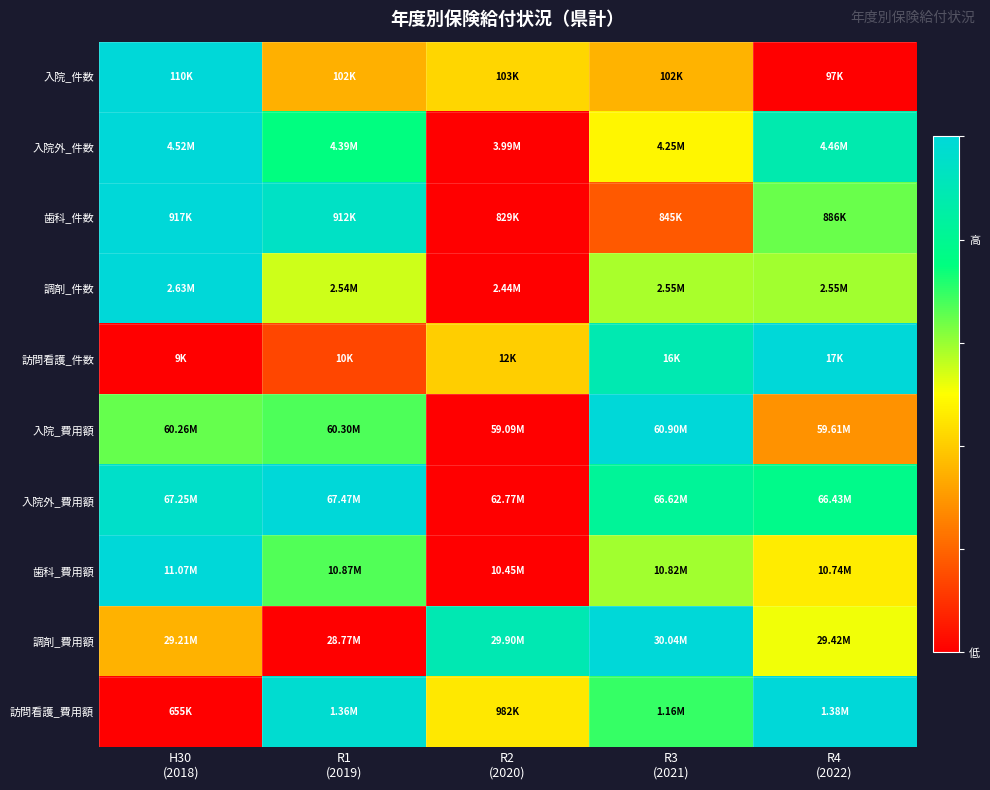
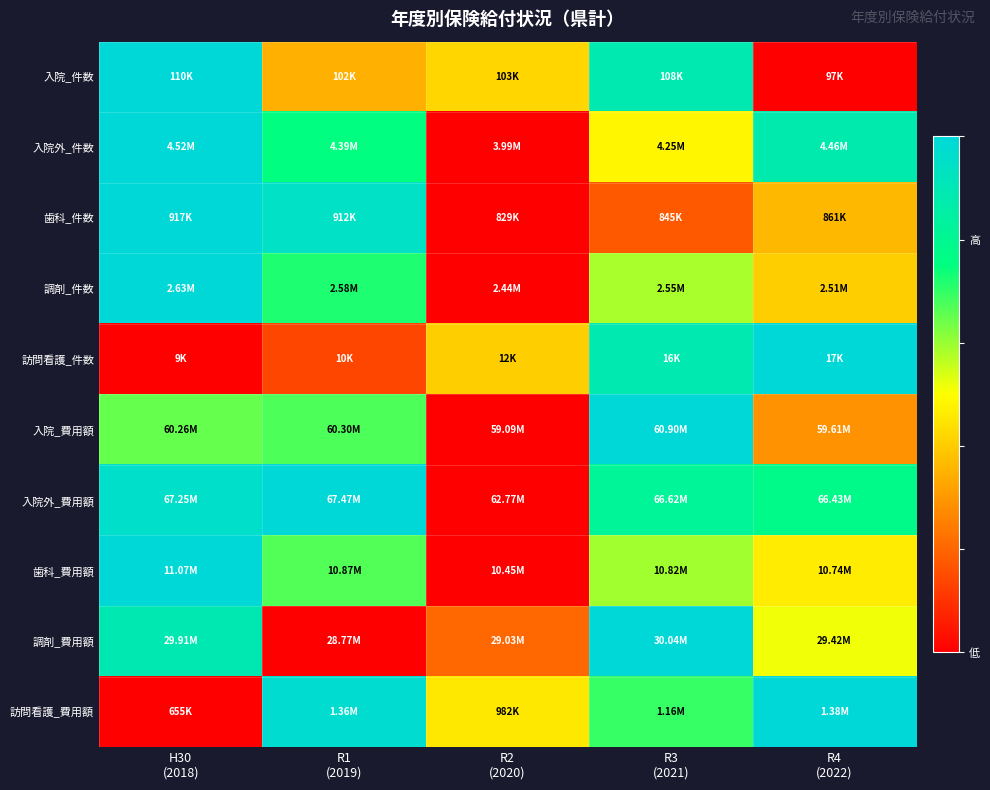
  {
    "入院_件数": {
      "H30 (2018)": "110K",
      "R1 (2019)": "102K",
      "R2 (2020)": "103K",
-     "R3 (2021)": "102K",
+     "R3 (2021)": "108K",
      "R4 (2022)": "97K"
    },
    "入院外_件数": {
      "H30 (2018)": "4.52M",
      "R1 (2019)": "4.39M",
      "R2 (2020)": "3.99M",
      "R3 (2021)": "4.25M",
      "R4 (2022)": "4.46M"
    },
    "歯科_件数": {
      "H30 (2018)": "917K",
      "R1 (2019)": "912K",
      "R2 (2020)": "829K",
      "R3 (2021)": "845K",
-     "R4 (2022)": "886K"
+     "R4 (2022)": "861K"
    },
    "調剤_件数": {
      "H30 (2018)": "2.63M",
-     "R1 (2019)": "2.54M",
+     "R1 (2019)": "2.58M",
      "R2 (2020)": "2.44M",
      "R3 (2021)": "2.55M",
-     "R4 (2022)": "2.55M"
+     "R4 (2022)": "2.51M"
    },
    "訪問看護_件数": {
      "H30 (2018)": "9K",
      "R1 (2019)": "10K",
      "R2 (2020)": "12K",
      "R3 (2021)": "16K",
      "R4 (2022)": "17K"
    },
    "入院_費用額": {
      "H30 (2018)": "60.26M",
      "R1 (2019)": "60.30M",
      "R2 (2020)": "59.09M",
      "R3 (2021)": "60.90M",
      "R4 (2022)": "59.61M"
    },
    "入院外_費用額": {
      "H30 (2018)": "67.25M",
      "R1 (2019)": "67.47M",
      "R2 (2020)": "62.77M",
      "R3 (2021)": "66.62M",
      "R4 (2022)": "66.43M"
    },
    "歯科_費用額": {
      "H30 (2018)": "11.07M",
      "R1 (2019)": "10.87M",
      "R2 (2020)": "10.45M",
      "R3 (2021)": "10.82M",
      "R4 (2022)": "10.74M"
    },
    "調剤_費用額": {
-     "H30 (2018)": "29.21M",
+     "H30 (2018)": "29.91M",
      "R1 (2019)": "28.77M",
-     "R2 (2020)": "29.90M",
+     "R2 (2020)": "29.03M",
      "R3 (2021)": "30.04M",
      "R4 (2022)": "29.42M"
    },
    "訪問看護_費用額": {
      "H30 (2018)": "655K",
      "R1 (2019)": "1.36M",
      "R2 (2020)": "982K",
      "R3 (2021)": "1.16M",
      "R4 (2022)": "1.38M"
    }
  }
